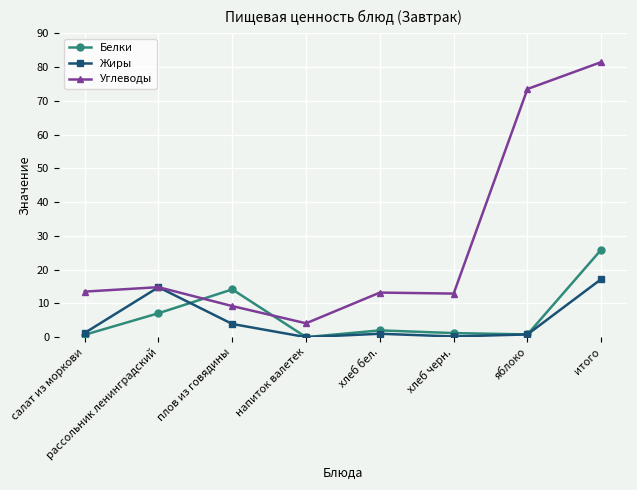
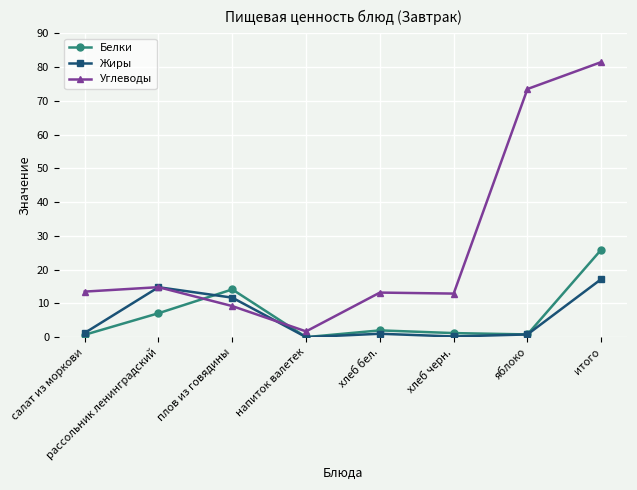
  {
    "Белки": {
      "рассольник ленинградский": 7,
      "плов из говядины": 14,
      "хлеб бел.": 2,
      "хлеб черн.": 1,
      "итого": 26
    },
    "Жиры": {
-     "плов из говядины": 4,
+     "плов из говядины": 12,
      "хлеб бел.": 1,
      "хлеб черн.": 0,
      "итого": 17
    },
    "Углеводы": {
      "салат из моркови": 13,
      "плов из говядины": 9,
-     "напиток валетек": 4,
+     "напиток валетек": 2,
      "хлеб бел.": 13,
      "хлеб черн.": 13,
      "яблоко": 74,
      "итого": 81
    }
  }
